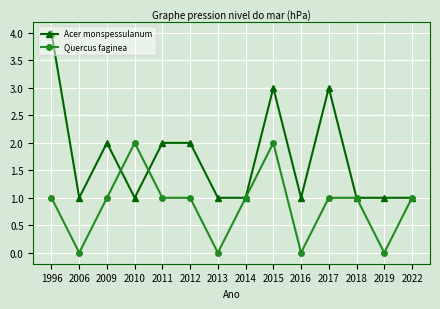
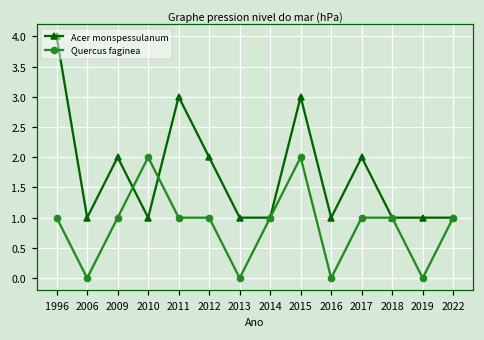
  {
    "Acer monspessulanum": {
      "2006": 1,
      "2009": 2,
      "2010": 1,
-     "2011": 2,
+     "2011": 3,
      "2012": 2,
      "2013": 1,
      "2015": 3,
      "2016": 1,
-     "2017": 3,
+     "2017": 2,
      "2019": 1
    },
    "Quercus faginea": {
      "1996": 1,
      "2006": 0,
      "2009": 1,
      "2010": 2,
      "2011": 1,
      "2012": 1,
      "2013": 0,
      "2015": 2,
      "2016": 0,
      "2017": 1,
      "2019": 0
    }
  }
